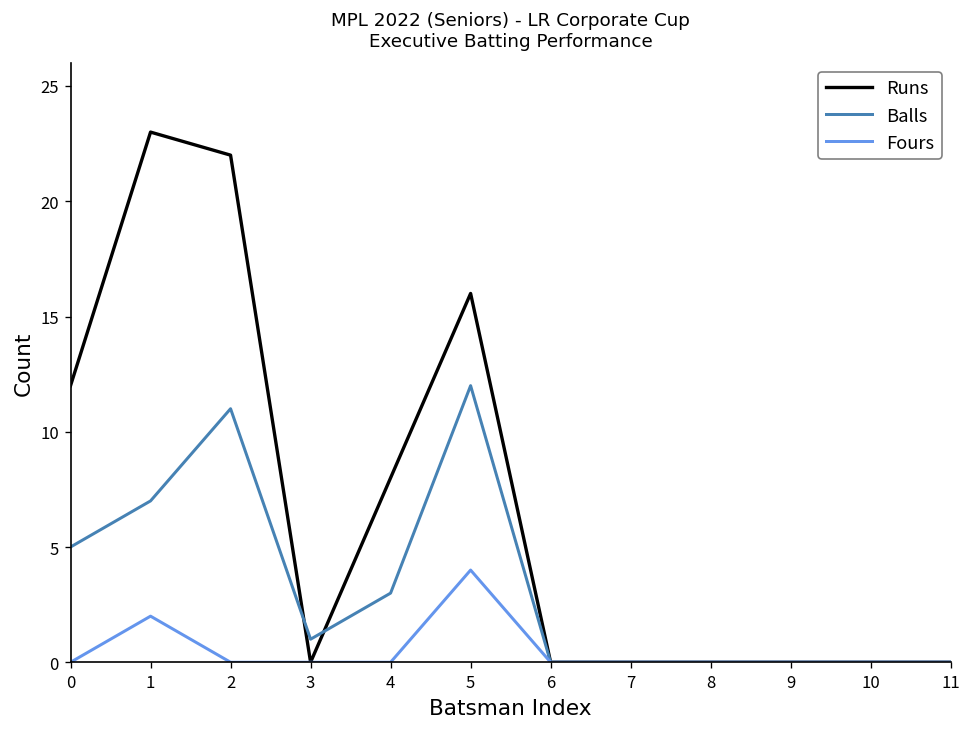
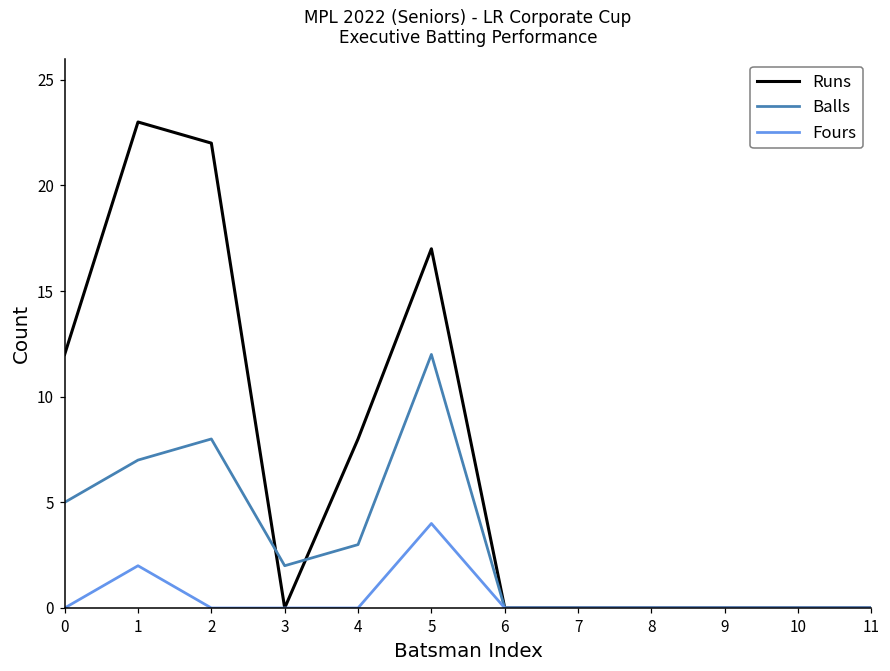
  {
    "Runs": {
      "0": 12,
      "1": 23,
      "2": 22,
      "4": 8,
-     "5": 16
+     "5": 17
    },
    "Balls": {
      "0": 5,
      "1": 7,
-     "2": 11,
-     "3": 1,
+     "2": 8,
+     "3": 2,
      "4": 3,
      "5": 12
    },
    "Fours": {
      "0": 0,
      "1": 2,
      "2": 0,
      "4": 0,
      "5": 4
    }
  }
